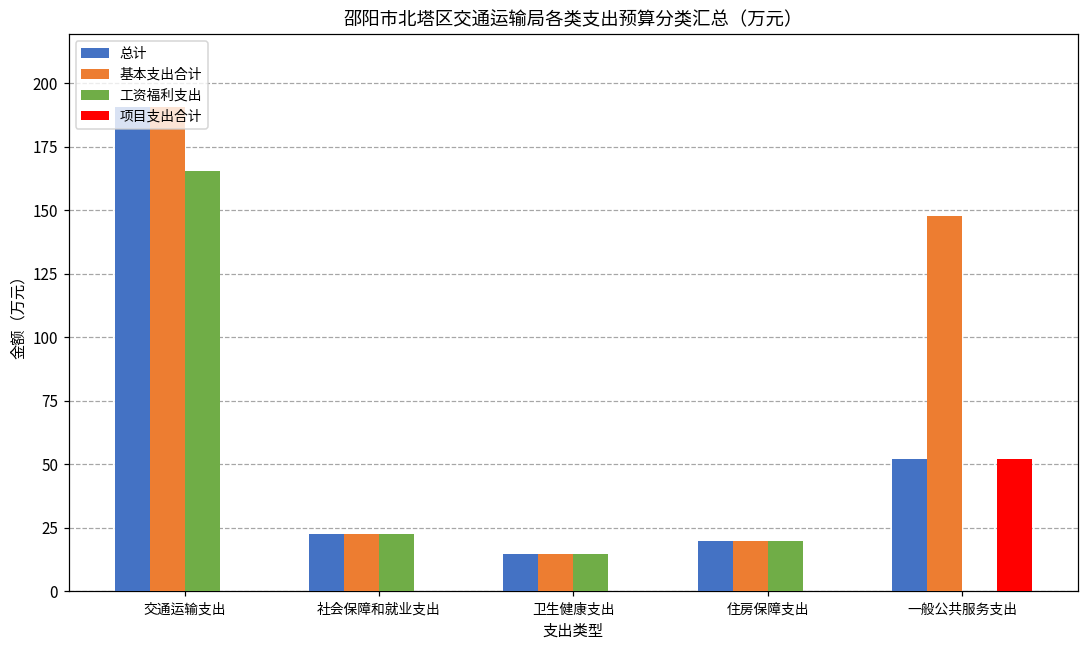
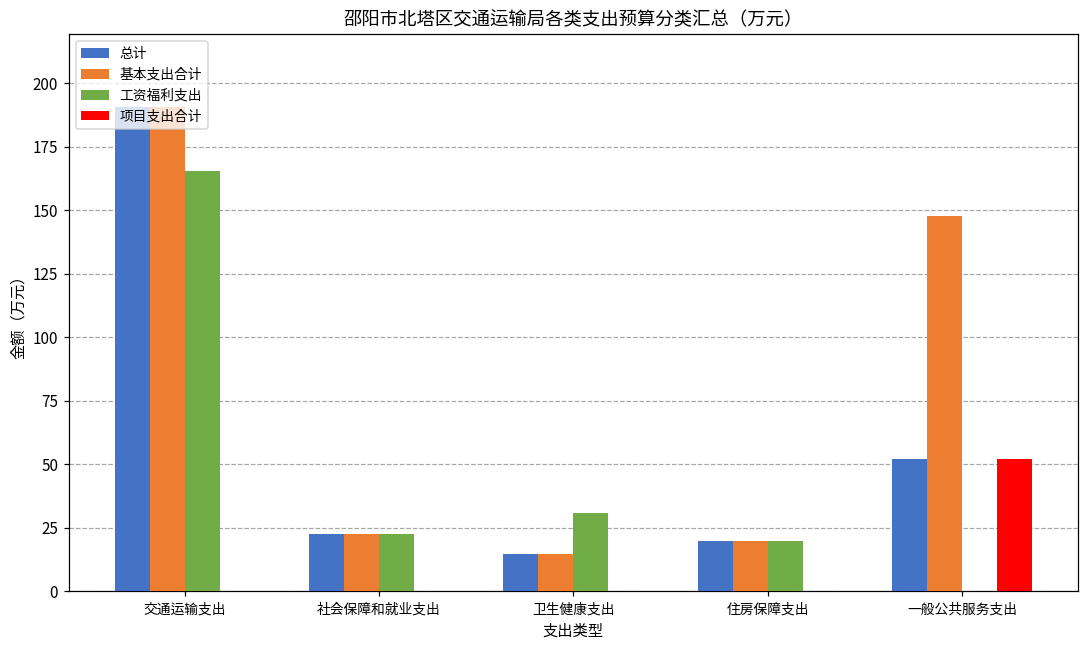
  {
    "总计": {
      "社会保障和就业支出": 23,
      "卫生健康支出": 15,
      "住房保障支出": 20,
      "一般公共服务支出": 52
    },
    "基本支出合计": {
      "社会保障和就业支出": 23,
      "卫生健康支出": 15,
      "住房保障支出": 20,
      "一般公共服务支出": 148
    },
    "工资福利支出": {
      "交通运输支出": 165,
      "社会保障和就业支出": 23,
-     "卫生健康支出": 15,
+     "卫生健康支出": 31,
      "住房保障支出": 20,
      "一般公共服务支出": 0
    },
    "项目支出合计": {
      "交通运输支出": 0,
      "社会保障和就业支出": 0,
      "卫生健康支出": 0,
      "住房保障支出": 0,
      "一般公共服务支出": 52
    }
  }
